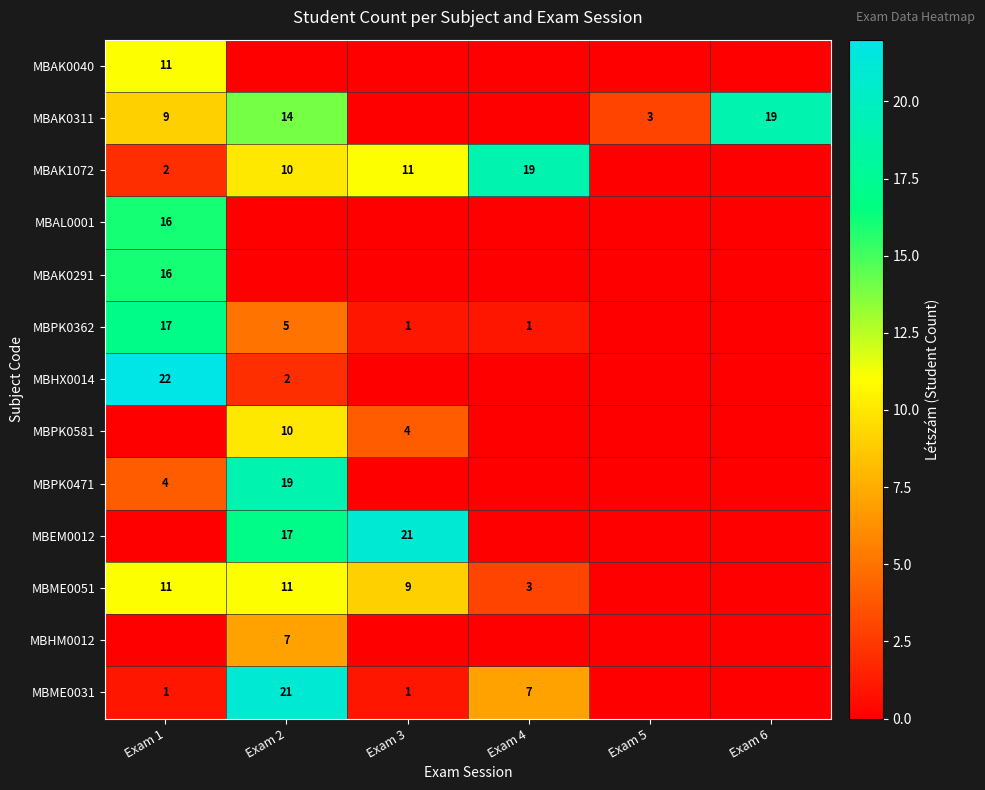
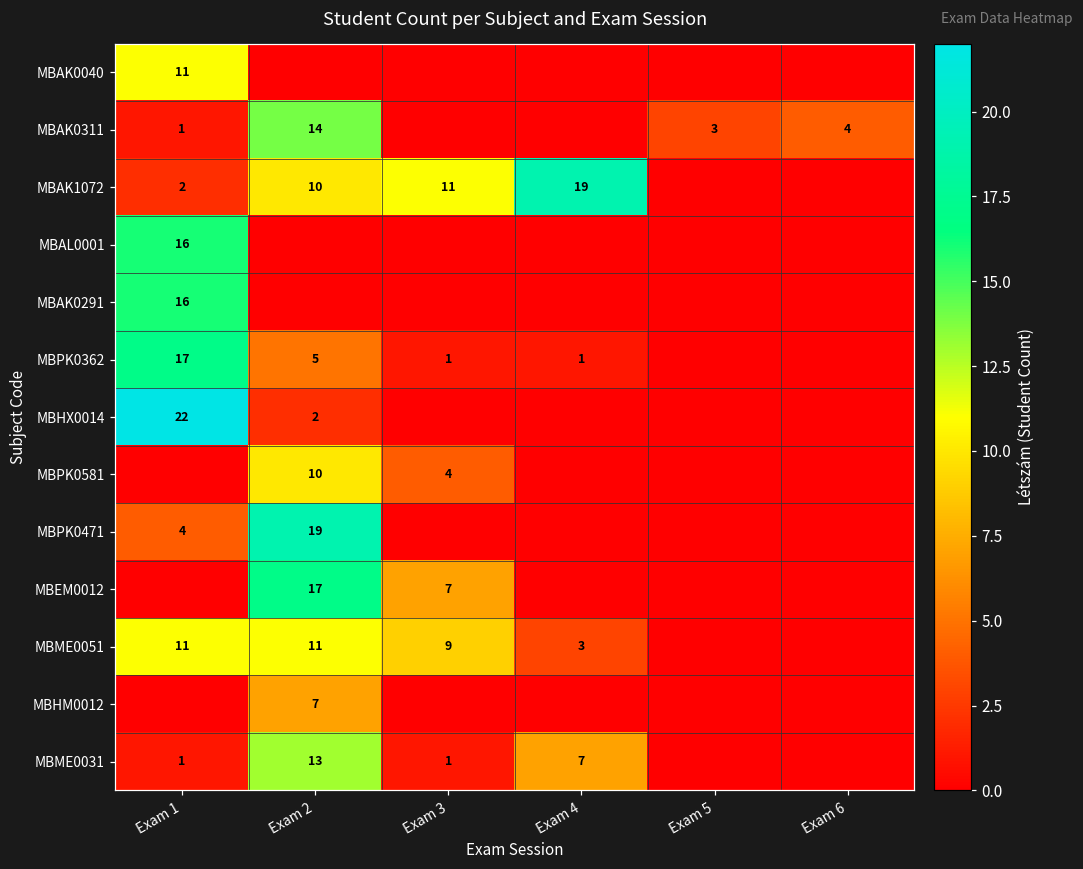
  {
    "MBAK0040": {
      "Exam 1": 11
    },
    "MBAK0311": {
-     "Exam 1": 9,
+     "Exam 1": 1,
      "Exam 2": 14,
      "Exam 5": 3,
-     "Exam 6": 19
+     "Exam 6": 4
    },
    "MBAK1072": {
      "Exam 1": 2,
      "Exam 2": 10,
      "Exam 3": 11,
      "Exam 4": 19
    },
    "MBAL0001": {
      "Exam 1": 16
    },
    "MBAK0291": {
      "Exam 1": 16
    },
    "MBPK0362": {
      "Exam 1": 17,
      "Exam 2": 5,
      "Exam 3": 1,
      "Exam 4": 1
    },
    "MBHX0014": {
      "Exam 1": 22,
      "Exam 2": 2
    },
    "MBPK0581": {
      "Exam 2": 10,
      "Exam 3": 4
    },
    "MBPK0471": {
      "Exam 1": 4,
      "Exam 2": 19
    },
    "MBEM0012": {
      "Exam 2": 17,
-     "Exam 3": 21
+     "Exam 3": 7
    },
    "MBME0051": {
      "Exam 1": 11,
      "Exam 2": 11,
      "Exam 3": 9,
      "Exam 4": 3
    },
    "MBHM0012": {
      "Exam 2": 7
    },
    "MBME0031": {
      "Exam 1": 1,
-     "Exam 2": 21,
+     "Exam 2": 13,
      "Exam 3": 1,
      "Exam 4": 7
    }
  }
